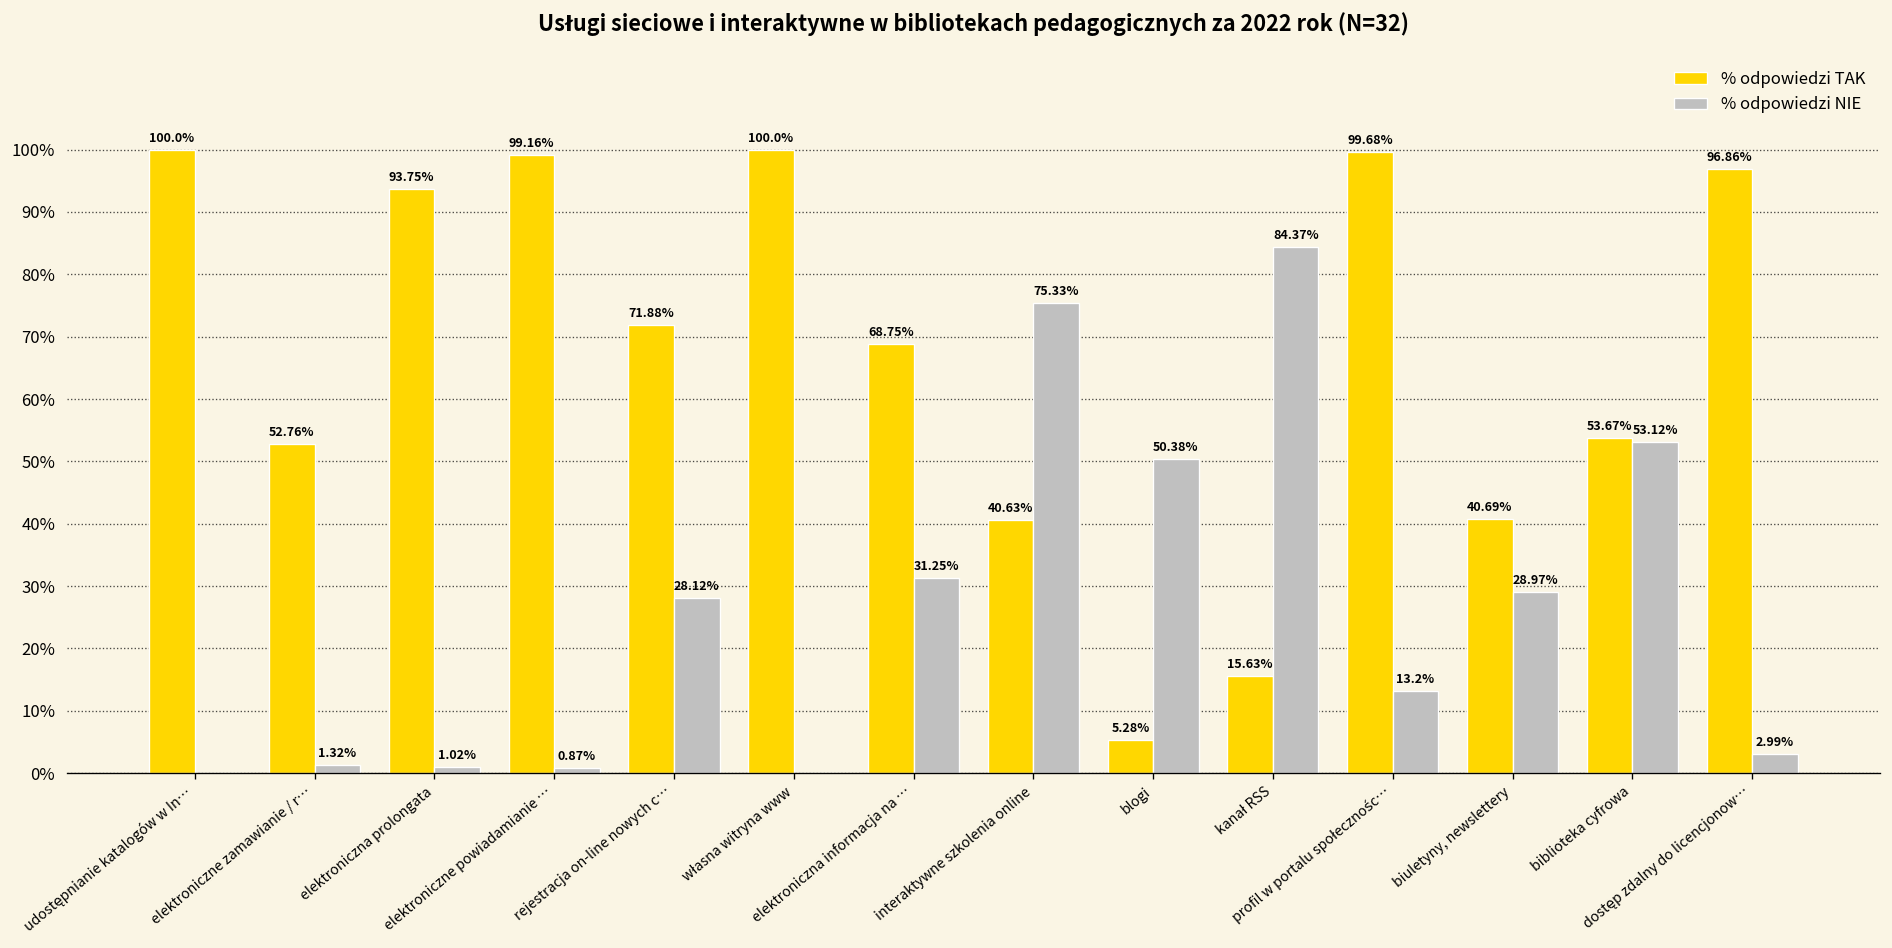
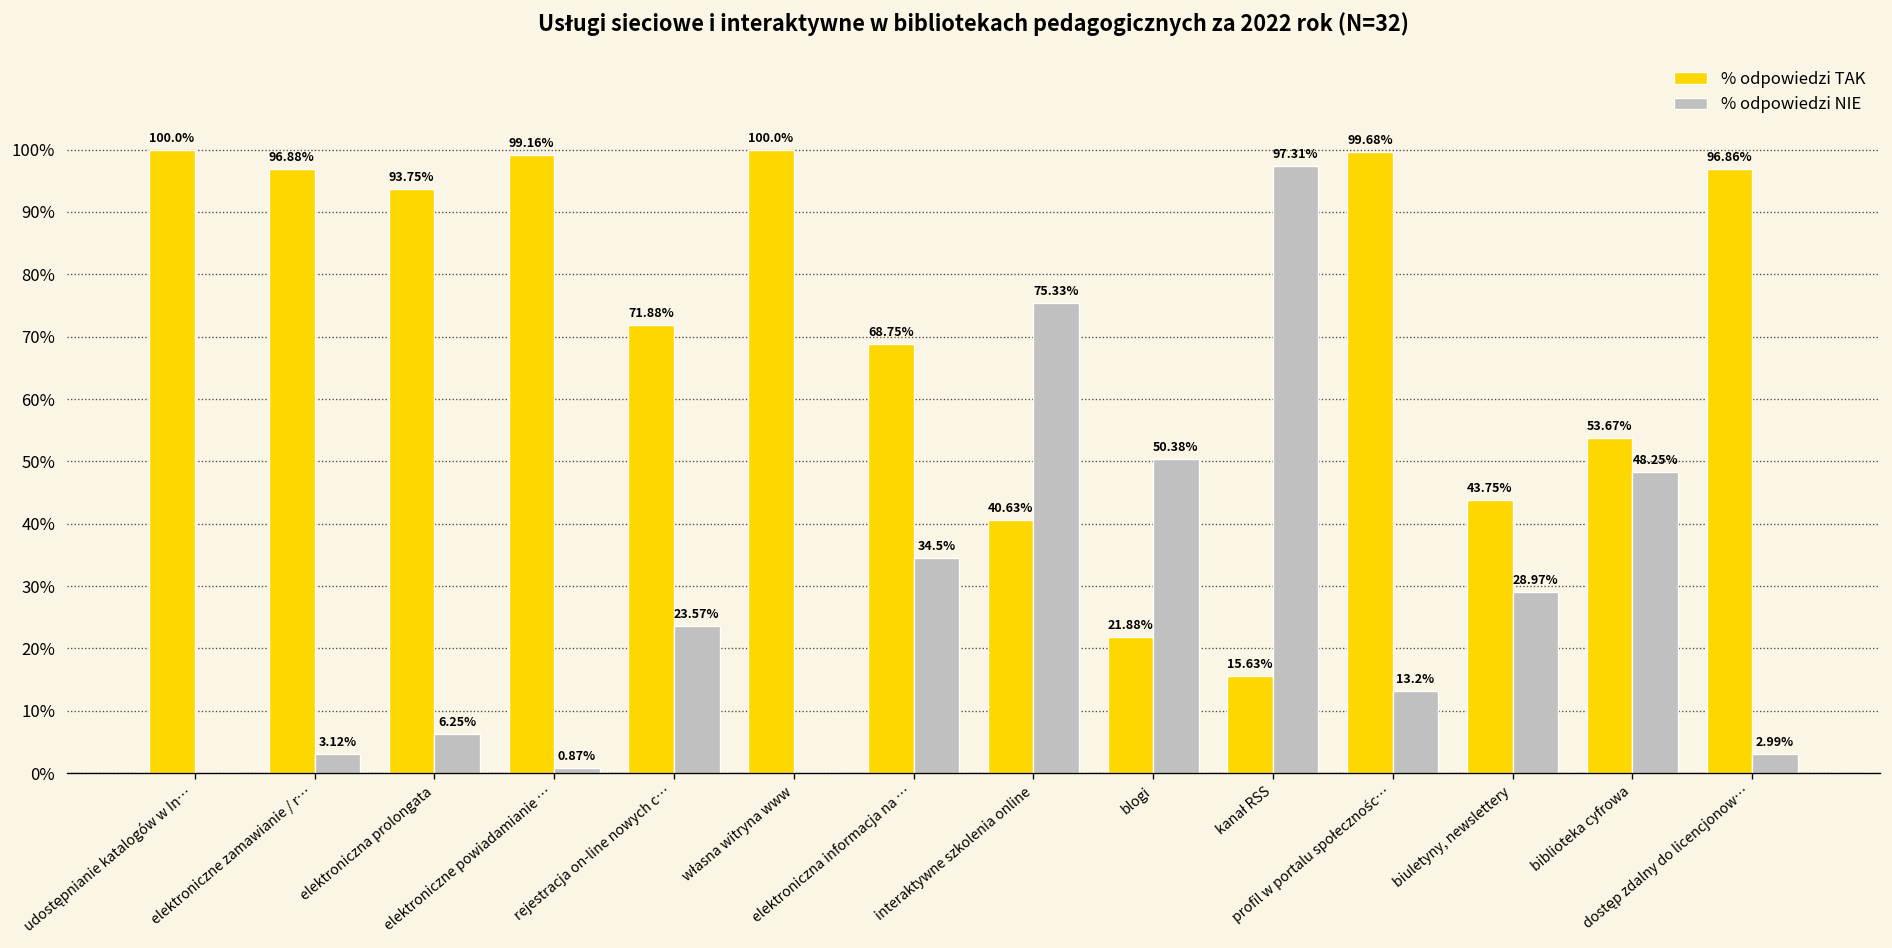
  {
    "% odpowiedzi TAK": {
      "udostępnianie katalogów w In…": "100.0%",
-     "elektroniczne zamawianie / r…": "52.76%",
+     "elektroniczne zamawianie / r…": "96.88%",
      "elektroniczna prolongata": "93.75%",
      "elektroniczne powiadamianie …": "99.16%",
      "rejestracja on-line nowych c…": "71.88%",
      "własna witryna www": "100.0%",
      "elektroniczna informacja na …": "68.75%",
      "interaktywne szkolenia online": "40.63%",
-     "blogi": "5.28%",
+     "blogi": "21.88%",
      "kanał RSS": "15.63%",
      "profil w portalu społecznośc…": "99.68%",
-     "biuletyny, newslettery": "40.69%",
+     "biuletyny, newslettery": "43.75%",
      "biblioteka cyfrowa": "53.67%",
      "dostęp zdalny do licencjonow…": "96.86%"
    },
    "% odpowiedzi NIE": {
-     "elektroniczne zamawianie / r…": "1.32%",
-     "elektroniczna prolongata": "1.02%",
+     "elektroniczne zamawianie / r…": "3.12%",
+     "elektroniczna prolongata": "6.25%",
      "elektroniczne powiadamianie …": "0.87%",
-     "rejestracja on-line nowych c…": "28.12%",
-     "elektroniczna informacja na …": "31.25%",
+     "rejestracja on-line nowych c…": "23.57%",
+     "elektroniczna informacja na …": "34.5%",
      "interaktywne szkolenia online": "75.33%",
      "blogi": "50.38%",
-     "kanał RSS": "84.37%",
+     "kanał RSS": "97.31%",
      "profil w portalu społecznośc…": "13.2%",
      "biuletyny, newslettery": "28.97%",
-     "biblioteka cyfrowa": "53.12%",
+     "biblioteka cyfrowa": "48.25%",
      "dostęp zdalny do licencjonow…": "2.99%"
    }
  }
